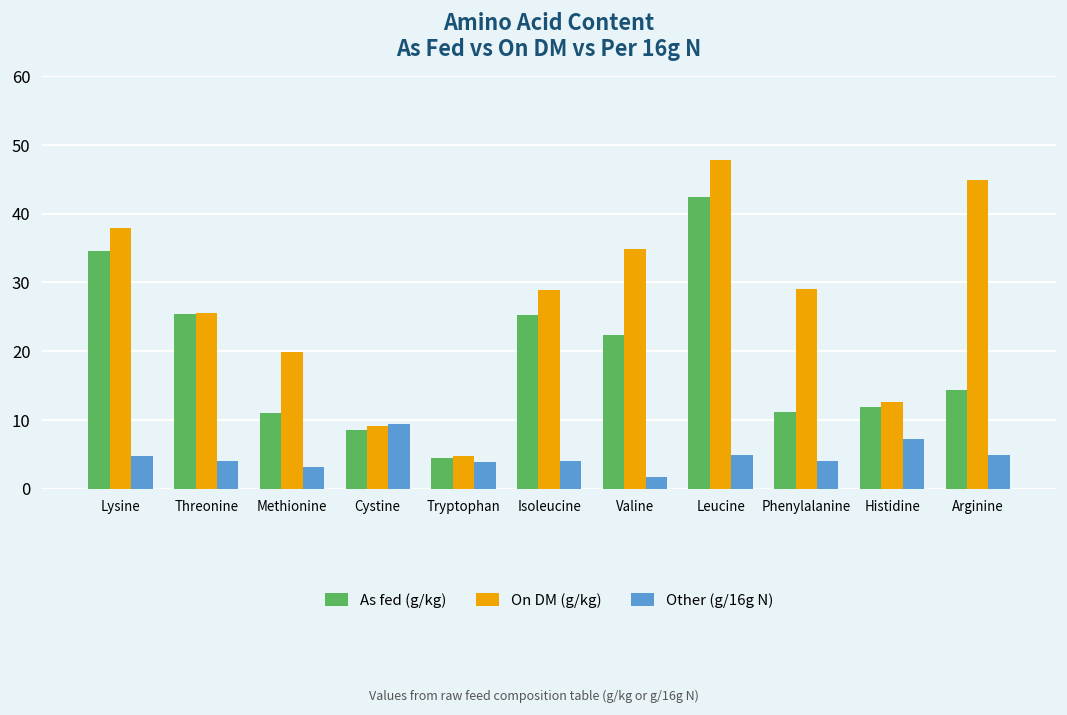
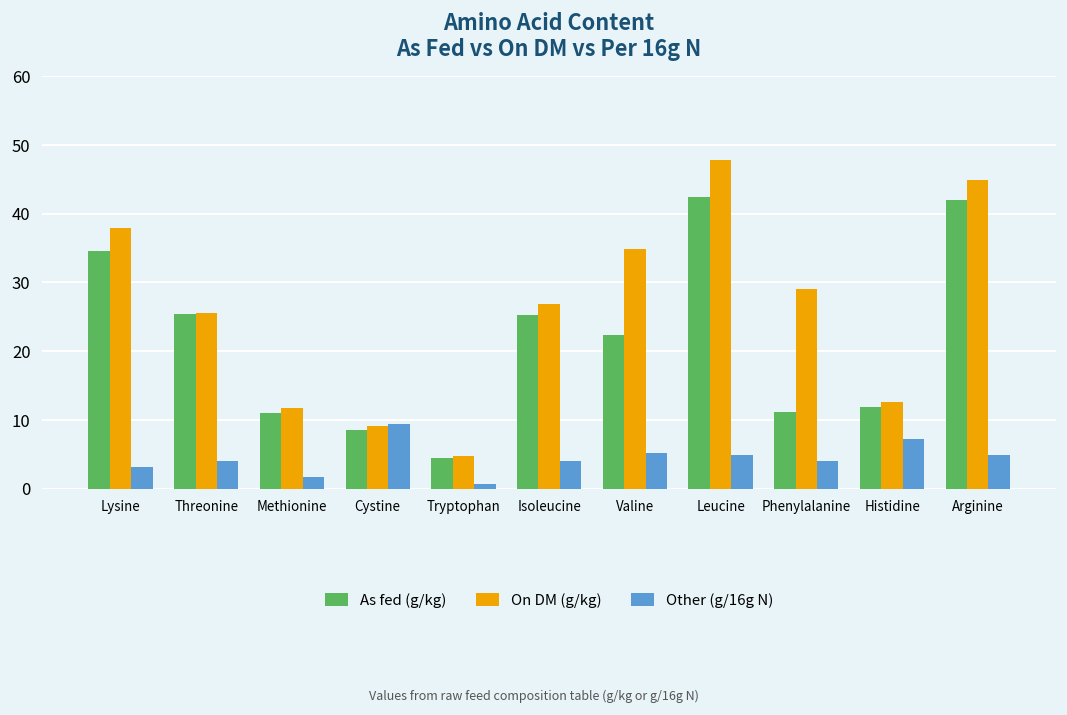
  {
    "As fed (g/kg)": {
      "Lysine": 35,
      "Threonine": 25,
      "Methionine": 11,
      "Cystine": 9,
      "Tryptophan": 5,
      "Isoleucine": 25,
      "Valine": 22,
      "Leucine": 42,
      "Phenylalanine": 11,
      "Histidine": 12,
-     "Arginine": 14
+     "Arginine": 42
    },
    "On DM (g/kg)": {
      "Lysine": 38,
      "Threonine": 26,
-     "Methionine": 20,
+     "Methionine": 12,
      "Cystine": 9,
      "Tryptophan": 5,
-     "Isoleucine": 29,
+     "Isoleucine": 27,
      "Valine": 35,
      "Leucine": 48,
      "Phenylalanine": 29,
      "Histidine": 13,
      "Arginine": 45
    },
    "Other (g/16g N)": {
-     "Lysine": 5,
+     "Lysine": 3,
      "Threonine": 4,
-     "Methionine": 3,
+     "Methionine": 2,
      "Cystine": 9,
-     "Tryptophan": 4,
+     "Tryptophan": 1,
      "Isoleucine": 4,
-     "Valine": 2,
+     "Valine": 5,
      "Leucine": 5,
      "Phenylalanine": 4,
      "Histidine": 7,
      "Arginine": 5
    }
  }
